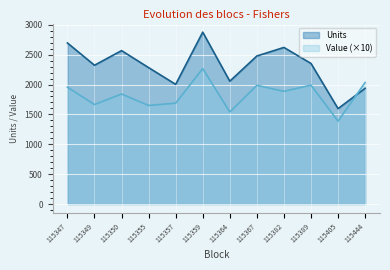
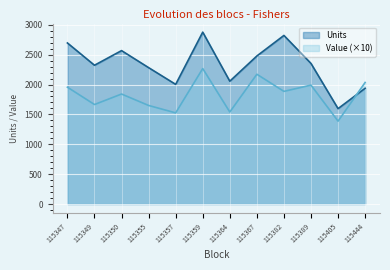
  {
    "Units": {
      "115347": 2700,
      "115349": 2300,
      "115350": 2600,
      "115355": 2300,
      "115357": 2000,
      "115359": 2900,
      "115364": 2100,
      "115367": 2500,
-     "115382": 2600,
+     "115382": 2800,
      "115389": 2400,
      "115405": 1600,
      "115444": 1900
    },
    "Value (×10)": {
      "115347": 2000,
      "115349": 1700,
      "115350": 1800,
      "115355": 1600,
-     "115357": 1700,
+     "115357": 1500,
      "115359": 2300,
      "115364": 1500,
-     "115367": 2000,
+     "115367": 2200,
      "115382": 1900,
      "115389": 2000,
      "115405": 1400,
      "115444": 2000
    }
  }
